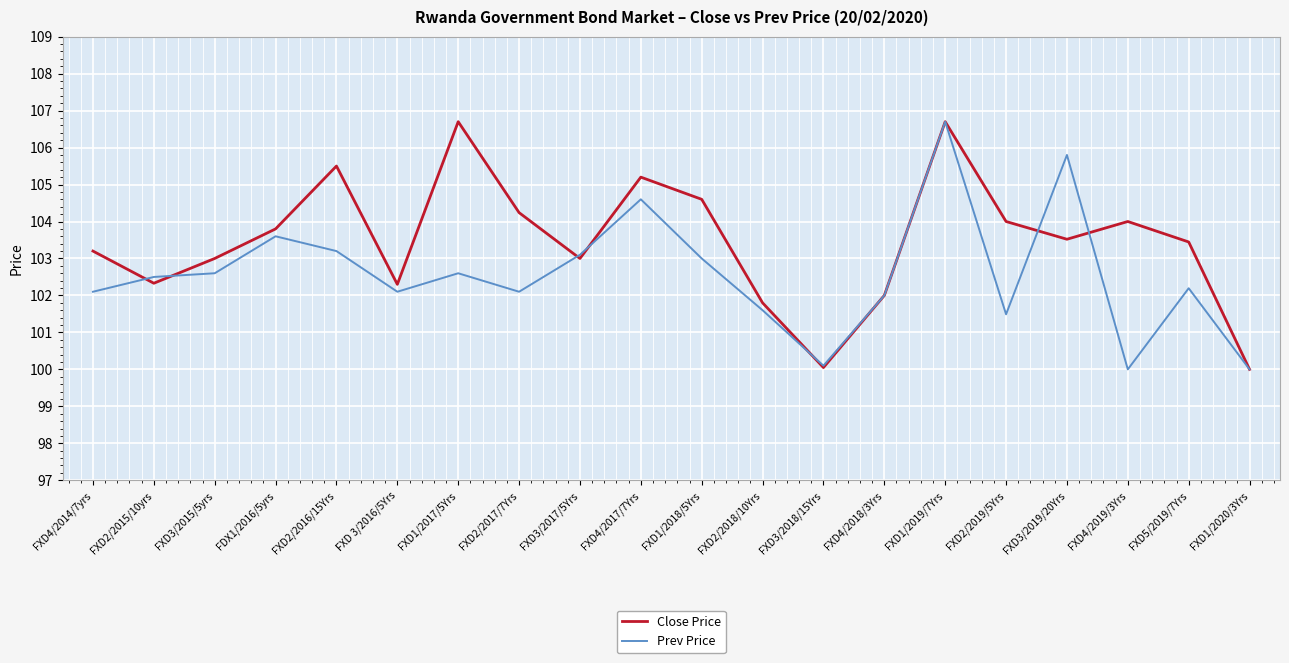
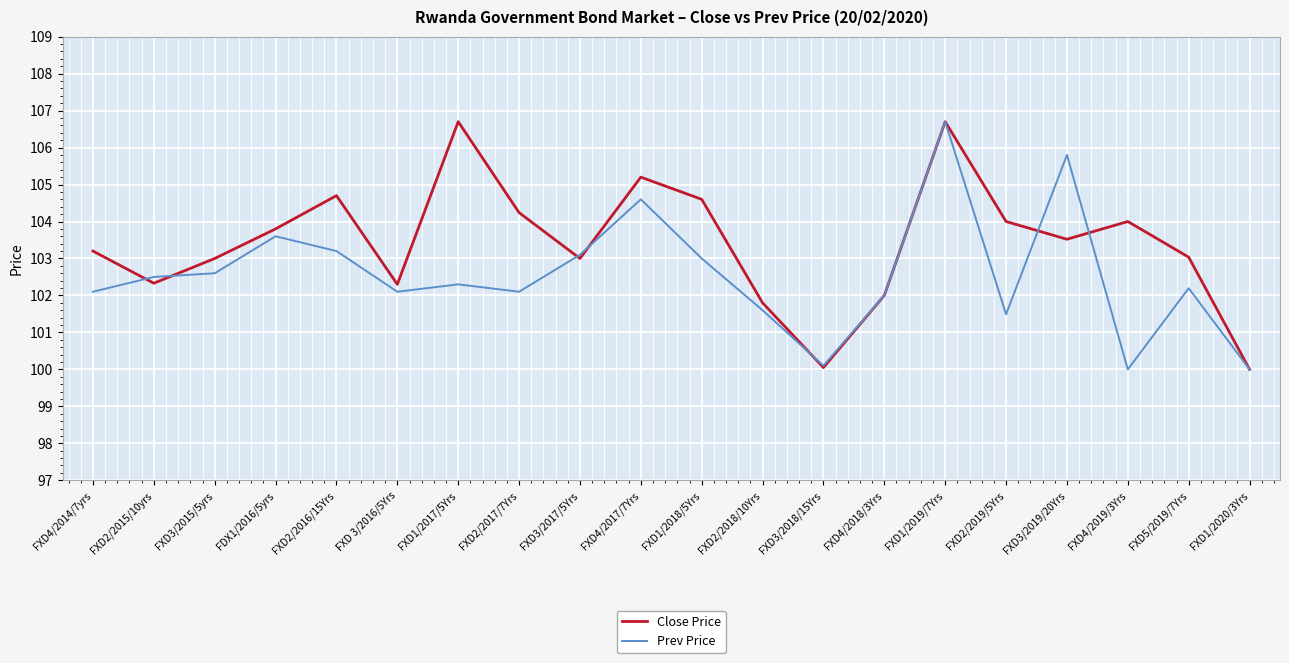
  {
    "Close Price": {
      "FXD4/2014/7yrs": 103.2,
      "FXD2/2015/10yrs": 102.3,
      "FXD3/2015/5yrs": 103.0,
      "FDX1/2016/5yrs": 103.8,
-     "FXD2/2016/15Yrs": 105.5,
+     "FXD2/2016/15Yrs": 104.7,
      "FXD 3/2016/5Yrs": 102.3,
      "FXD1/2017/5Yrs": 106.7,
      "FXD2/2017/7Yrs": 104.2,
      "FXD3/2017/5Yrs": 103.0,
      "FXD4/2017/7Yrs": 105.2,
      "FXD1/2018/5Yrs": 104.6,
      "FXD2/2018/10Yrs": 101.8,
      "FXD2/2019/5Yrs": 104.0,
      "FXD3/2019/20Yrs": 103.5,
      "FXD4/2019/3Yrs": 104.0,
-     "FXD5/2019/7Yrs": 103.4
+     "FXD5/2019/7Yrs": 103.0
    },
    "Prev Price": {
      "FXD4/2014/7yrs": 102.1,
      "FXD2/2015/10yrs": 102.5,
      "FXD3/2015/5yrs": 102.6,
      "FDX1/2016/5yrs": 103.6,
      "FXD2/2016/15Yrs": 103.2,
      "FXD 3/2016/5Yrs": 102.1,
-     "FXD1/2017/5Yrs": 102.6,
+     "FXD1/2017/5Yrs": 102.3,
      "FXD2/2017/7Yrs": 102.1,
      "FXD3/2017/5Yrs": 103.1,
      "FXD4/2017/7Yrs": 104.6,
      "FXD1/2018/5Yrs": 103.0,
      "FXD2/2018/10Yrs": 101.6,
      "FXD2/2019/5Yrs": 101.5,
      "FXD3/2019/20Yrs": 105.8,
      "FXD4/2019/3Yrs": 100.0,
      "FXD5/2019/7Yrs": 102.2
    }
  }
